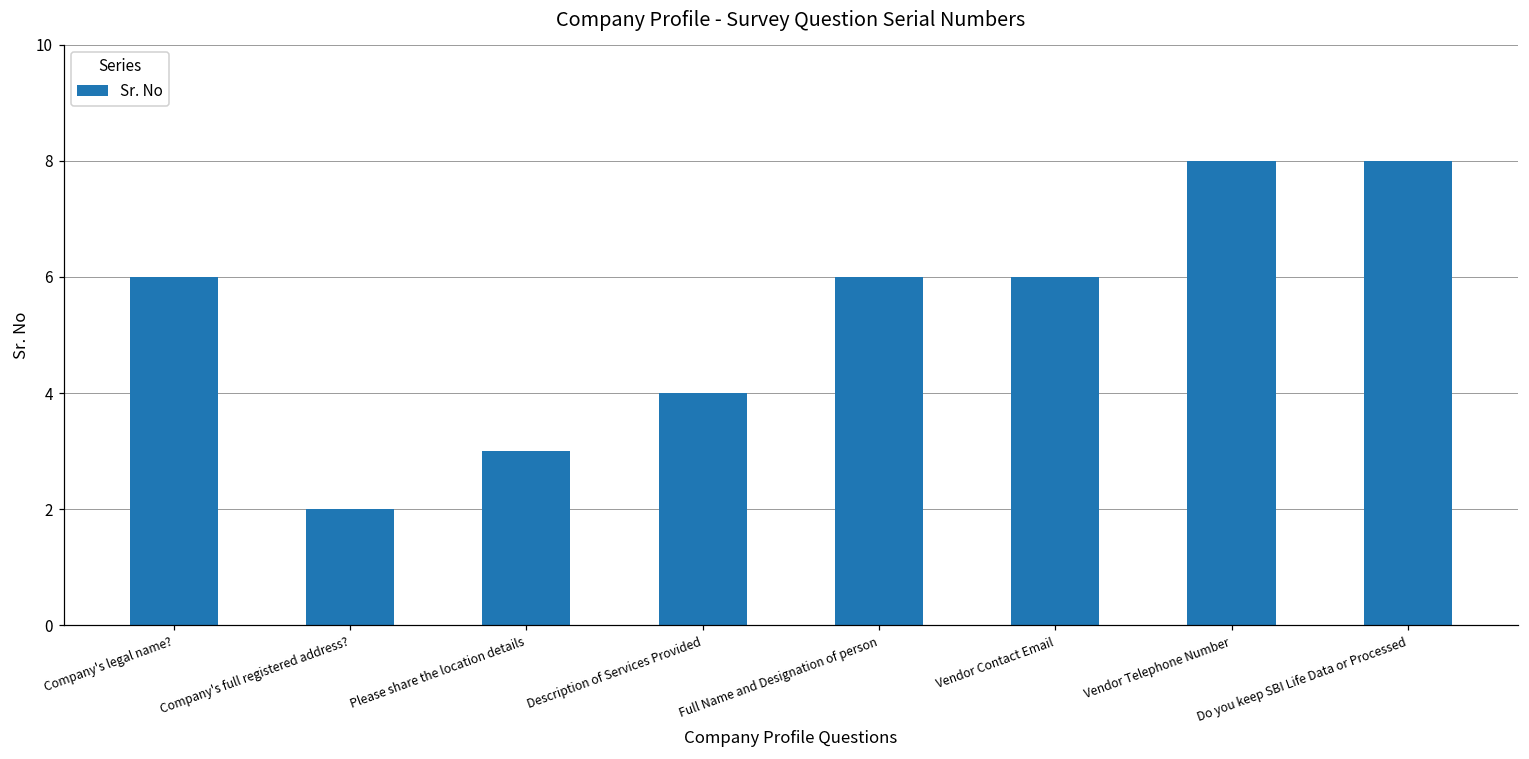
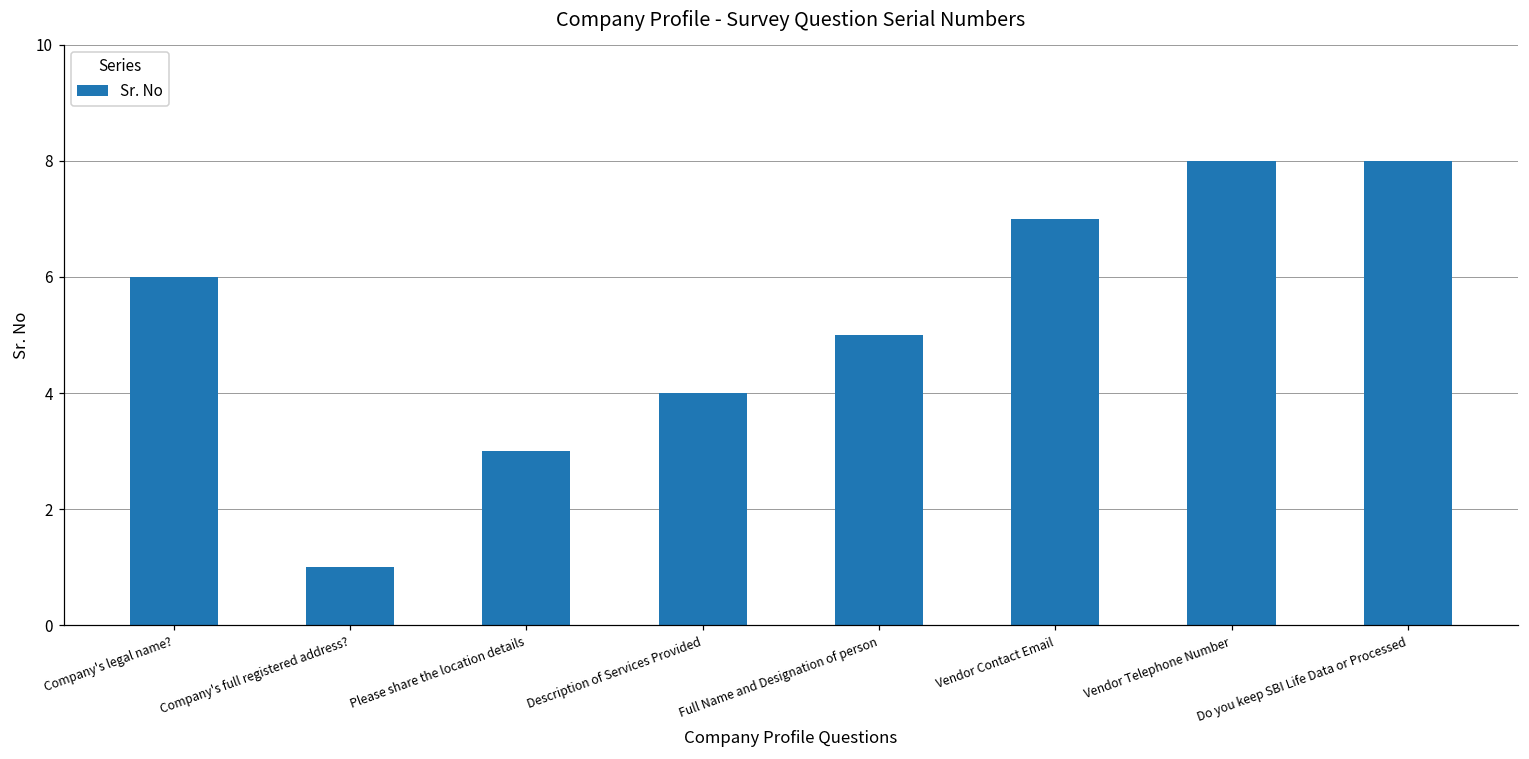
  {
    "Company's legal name?": 6,
-   "Company's full registered address?": 2,
+   "Company's full registered address?": 1,
    "Please share the location details": 3,
    "Description of Services Provided": 4,
-   "Full Name and Designation of person": 6,
-   "Vendor Contact Email": 6,
+   "Full Name and Designation of person": 5,
+   "Vendor Contact Email": 7,
    "Vendor Telephone Number": 8,
    "Do you keep SBI Life Data or Processed": 8
  }
